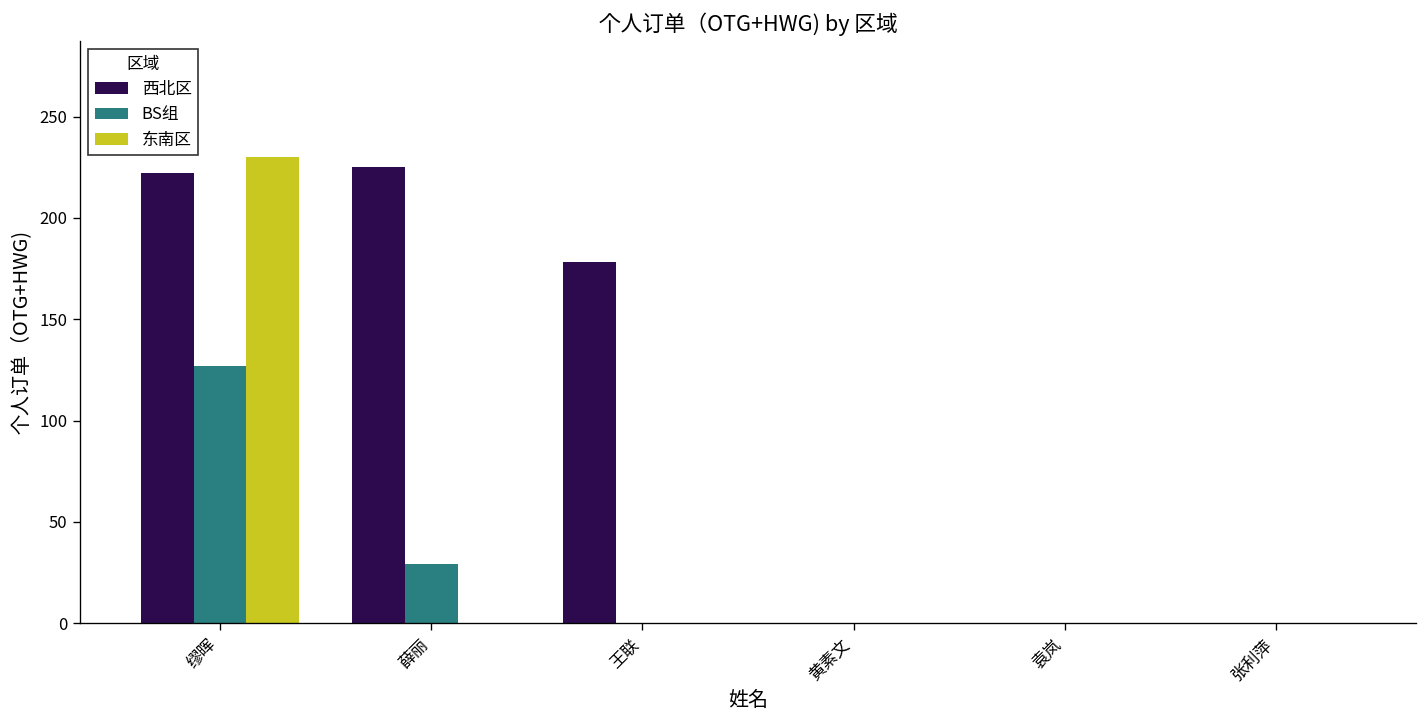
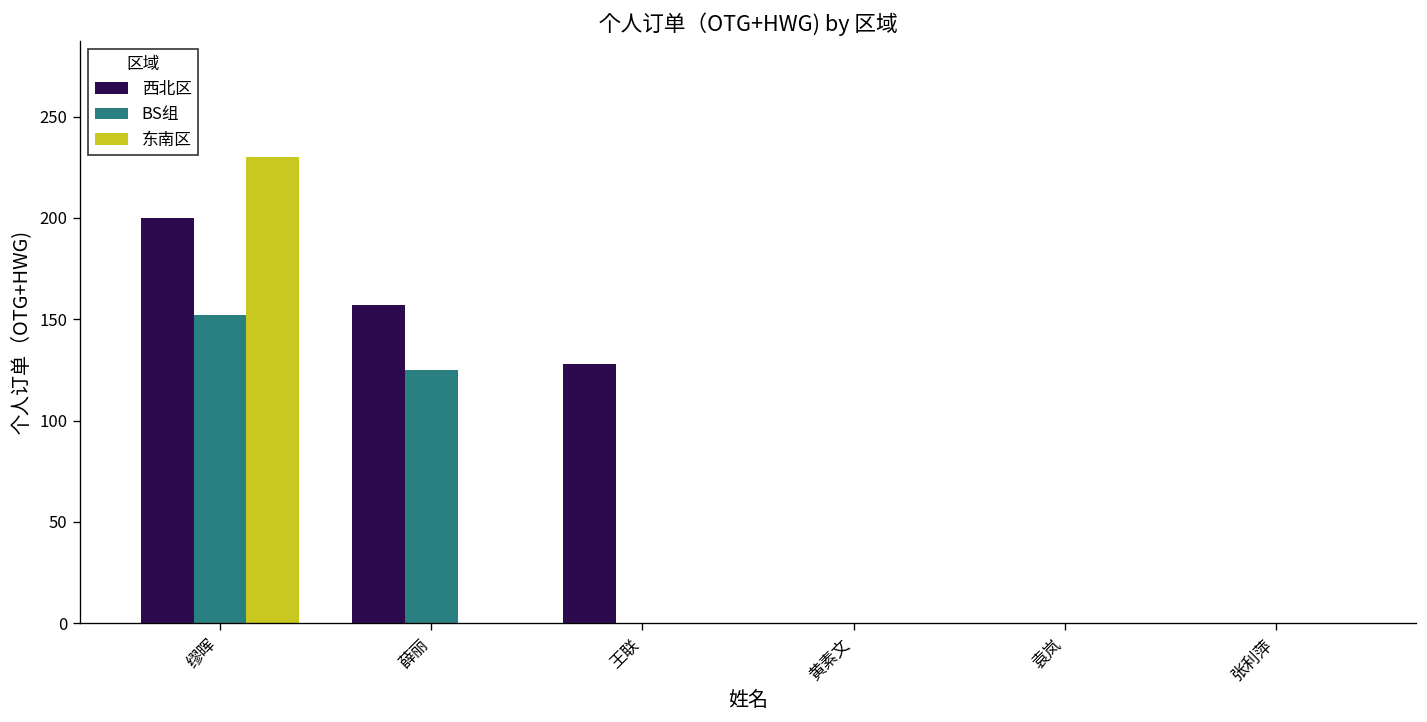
  {
    "西北区": {
-     "缪晖": 222,
-     "薛丽": 225,
-     "王联": 178,
+     "缪晖": 200,
+     "薛丽": 157,
+     "王联": 128,
      "黄素文": 0,
      "袁岚": 0,
      "张利萍": 0
    },
    "BS组": {
-     "缪晖": 127,
-     "薛丽": 29,
+     "缪晖": 152,
+     "薛丽": 125,
      "王联": 0,
      "黄素文": 0,
      "袁岚": 0,
      "张利萍": 0
    },
    "东南区": {
      "缪晖": 230,
      "薛丽": 0,
      "王联": 0,
      "黄素文": 0,
      "袁岚": 0,
      "张利萍": 0
    }
  }
